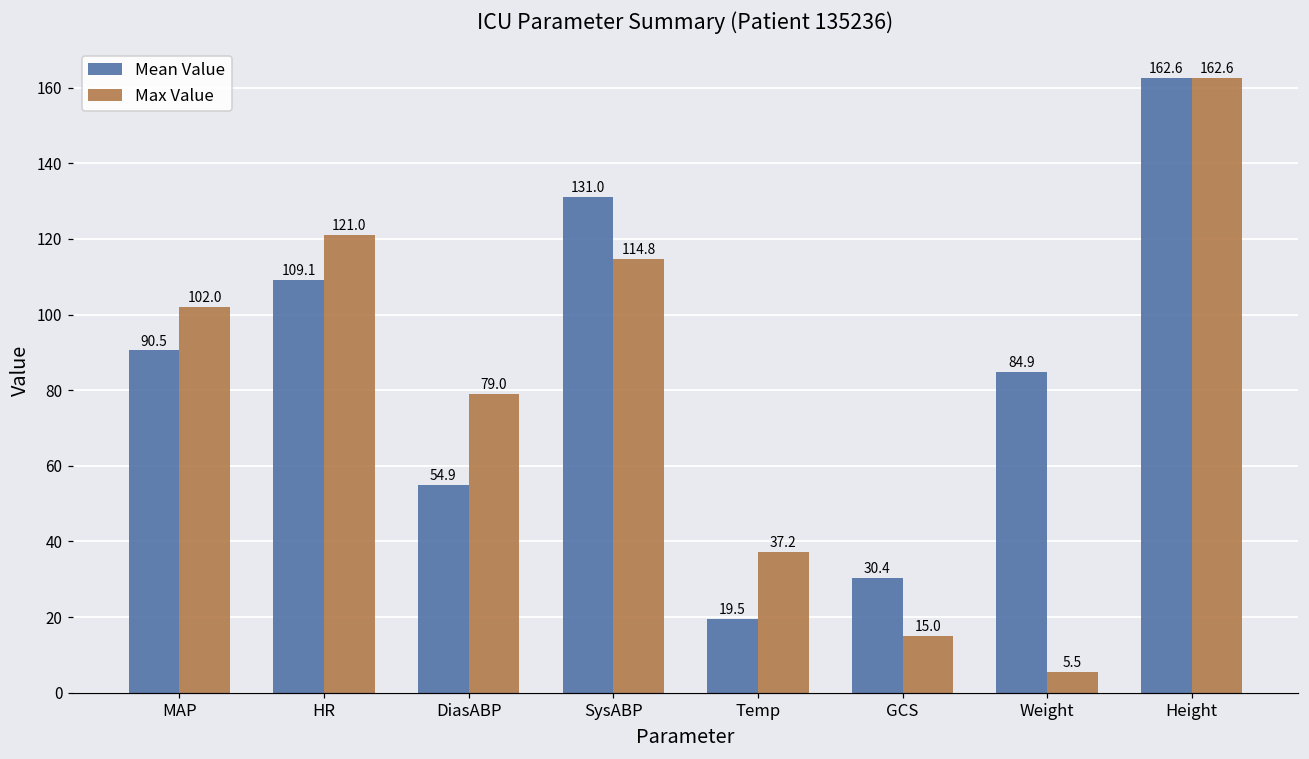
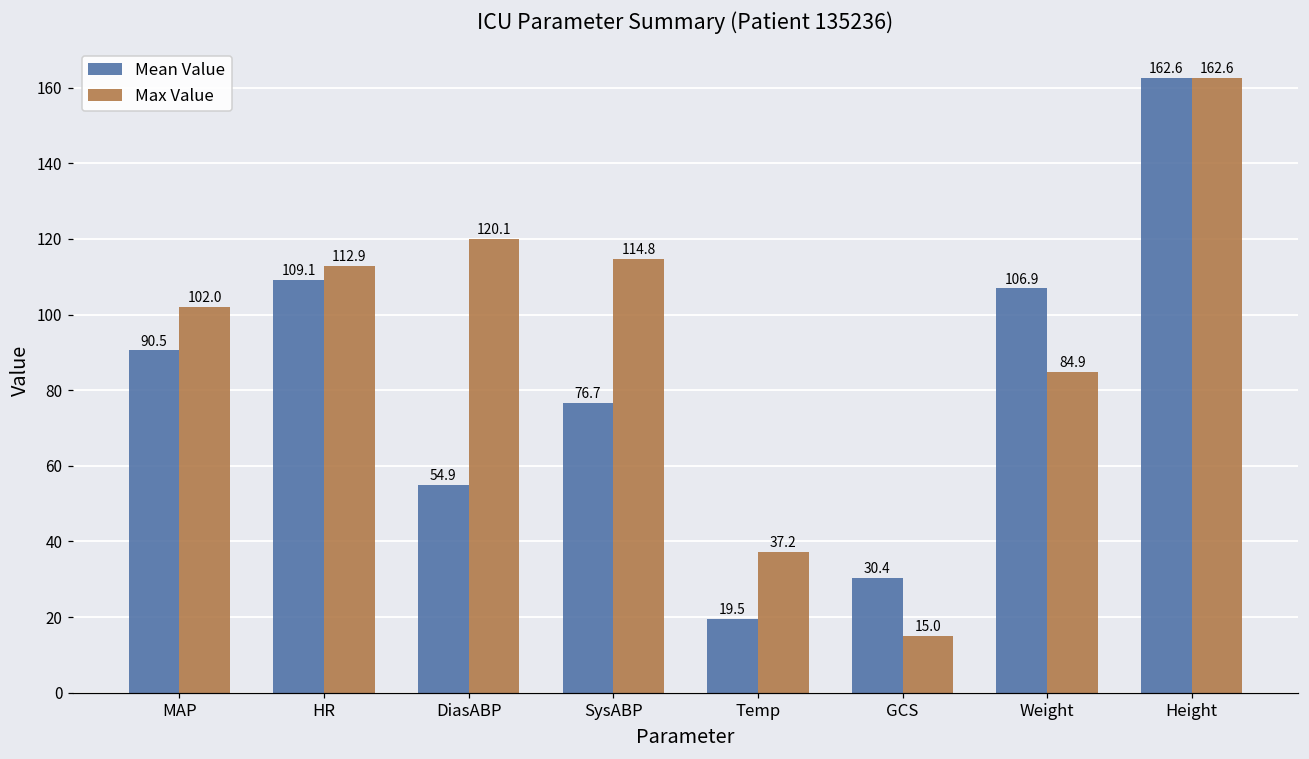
  {
    "Mean Value": {
      "MAP": 90.5,
      "HR": 109.1,
      "DiasABP": 54.9,
-     "SysABP": 131.0,
+     "SysABP": 76.7,
      "Temp": 19.5,
      "GCS": 30.4,
-     "Weight": 84.9,
+     "Weight": 106.9,
      "Height": 162.6
    },
    "Max Value": {
      "MAP": 102.0,
-     "HR": 121.0,
-     "DiasABP": 79.0,
+     "HR": 112.9,
+     "DiasABP": 120.1,
      "SysABP": 114.8,
      "Temp": 37.2,
      "GCS": 15.0,
-     "Weight": 5.5,
+     "Weight": 84.9,
      "Height": 162.6
    }
  }
